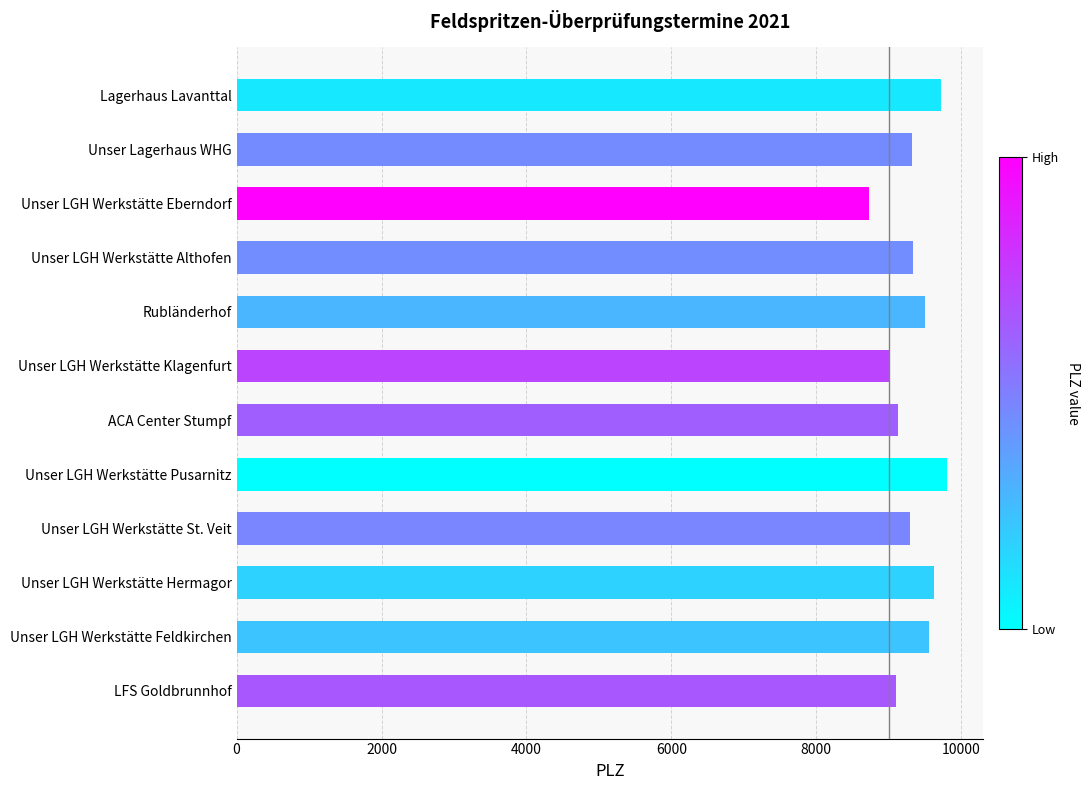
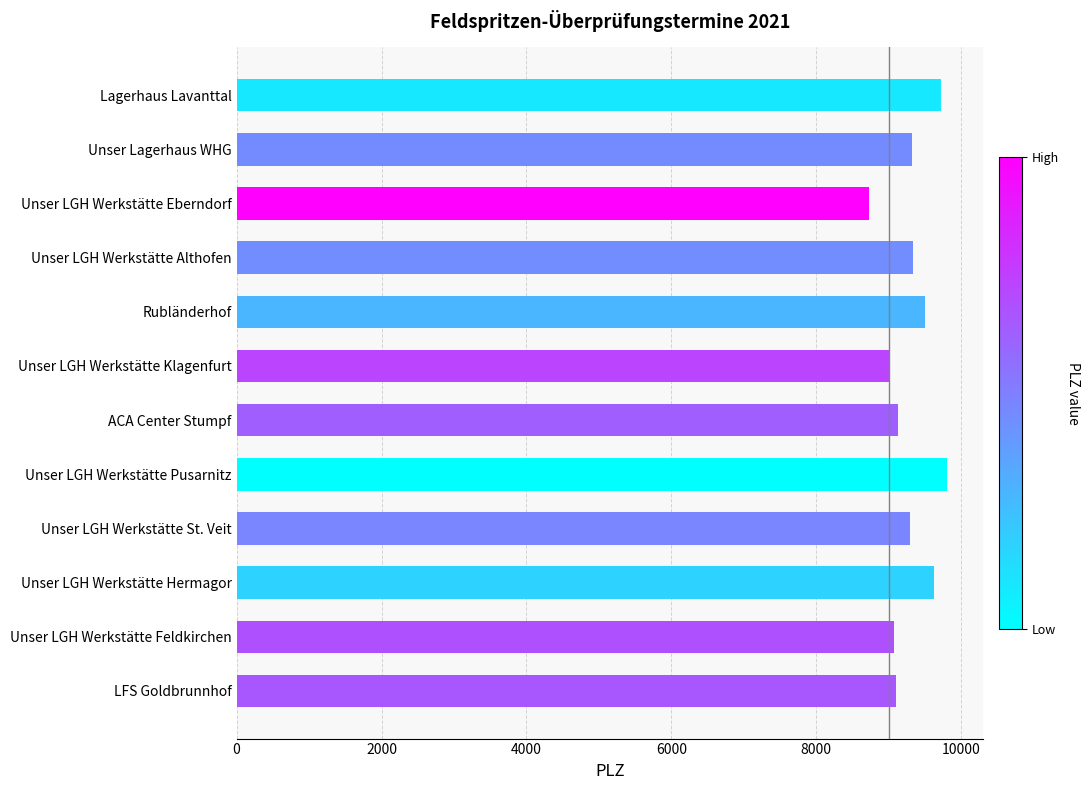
  {
    "Lagerhaus Lavanttal": 9700,
    "Unser Lagerhaus WHG": 9300,
    "Unser LGH Werkstätte Eberndorf": 8700,
    "Unser LGH Werkstätte Althofen": 9300,
    "Rubländerhof": 9500,
    "Unser LGH Werkstätte Klagenfurt": 9000,
    "ACA Center Stumpf": 9100,
    "Unser LGH Werkstätte Pusarnitz": 9800,
    "Unser LGH Werkstätte St. Veit": 9300,
    "Unser LGH Werkstätte Hermagor": 9600,
-   "Unser LGH Werkstätte Feldkirchen": 9600,
+   "Unser LGH Werkstätte Feldkirchen": 9100,
    "LFS Goldbrunnhof": 9100
  }
